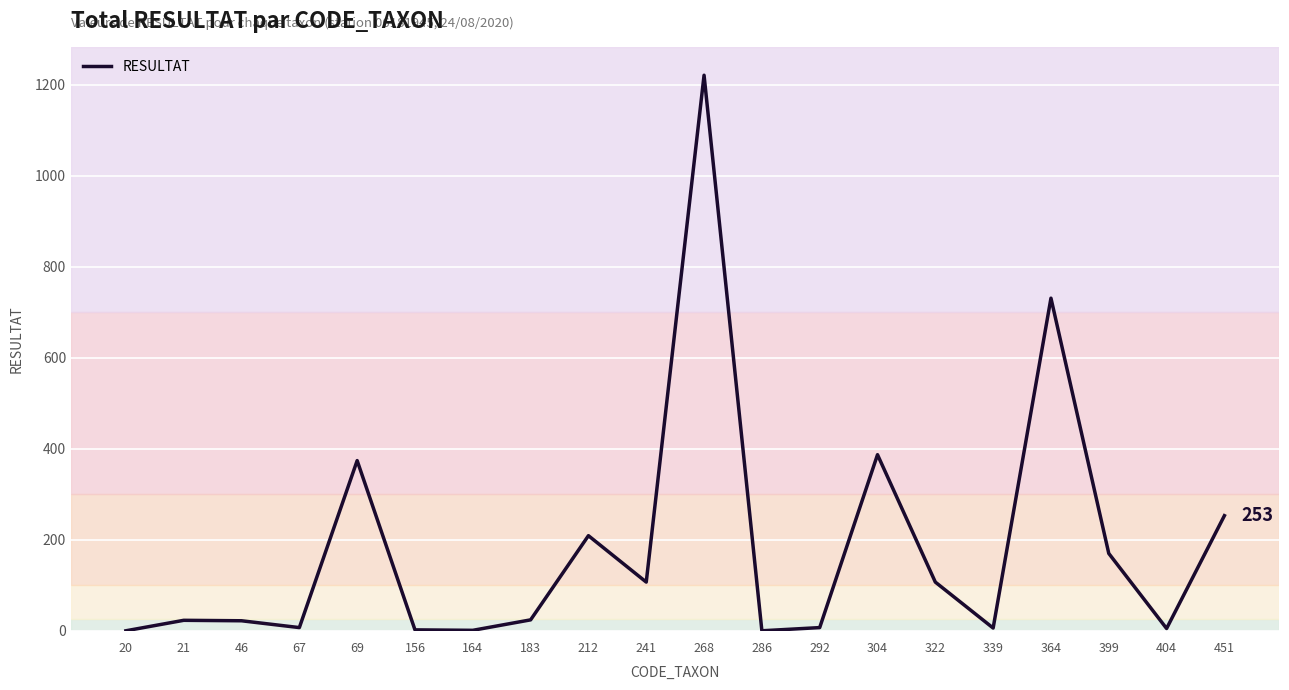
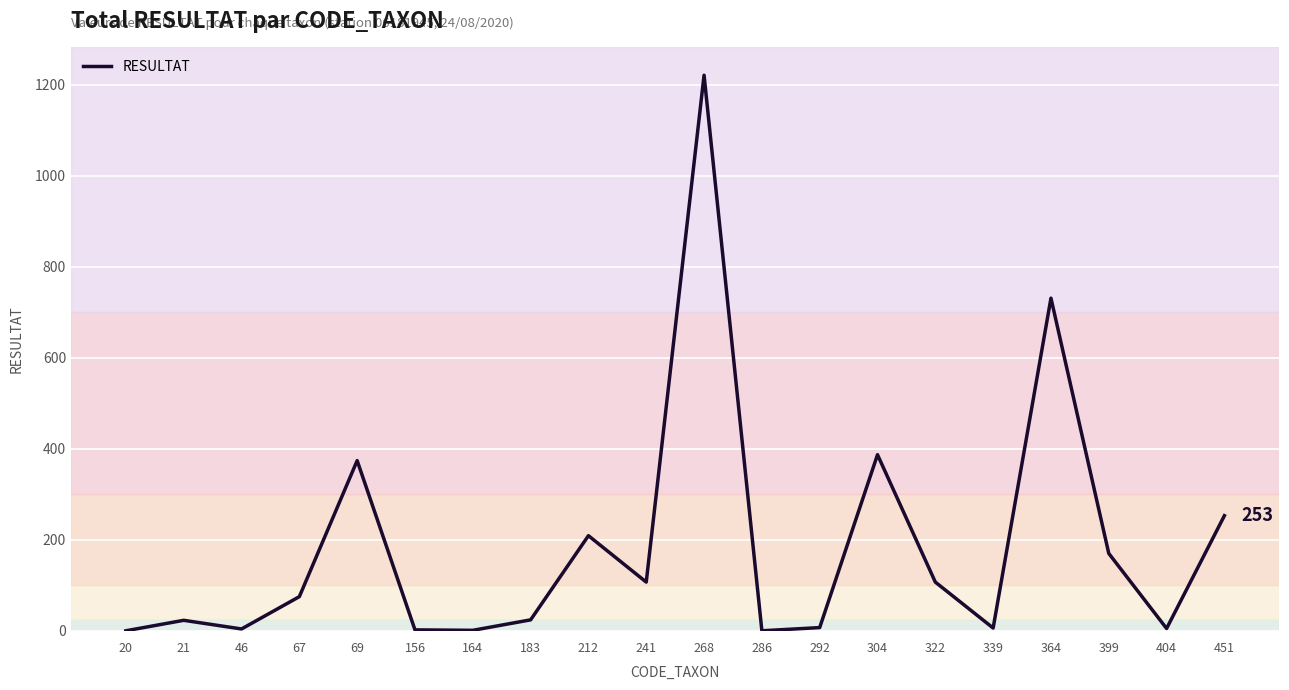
  {
    "20": 0,
    "21": 20,
-   "46": 20,
-   "67": 10,
+   "46": 0,
+   "67": 80,
    "69": 370,
    "156": 0,
    "164": 0,
    "183": 20,
    "212": 210,
    "241": 110,
    "268": 1220,
    "286": 0,
    "292": 10,
    "304": 390,
    "322": 110,
    "339": 10,
    "364": 730,
    "399": 170,
    "404": 10
  }
